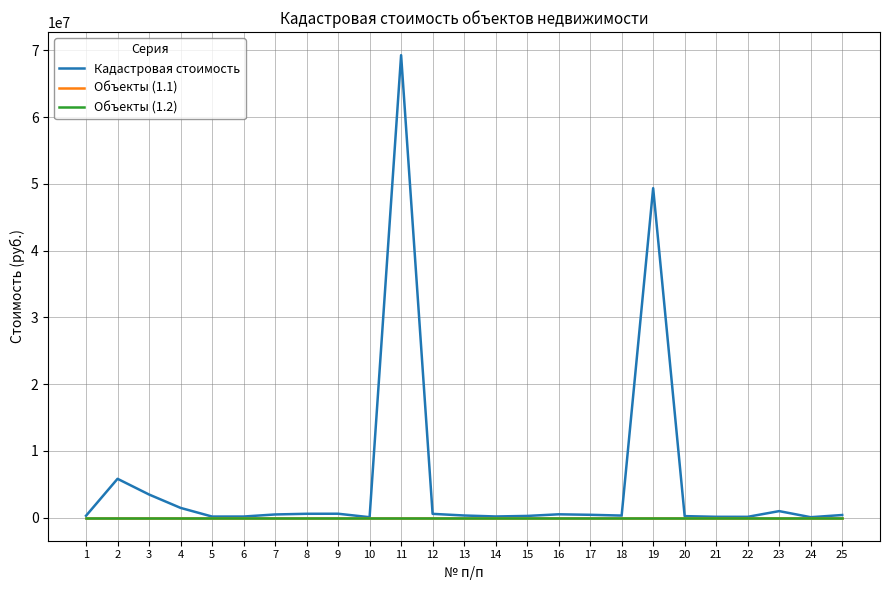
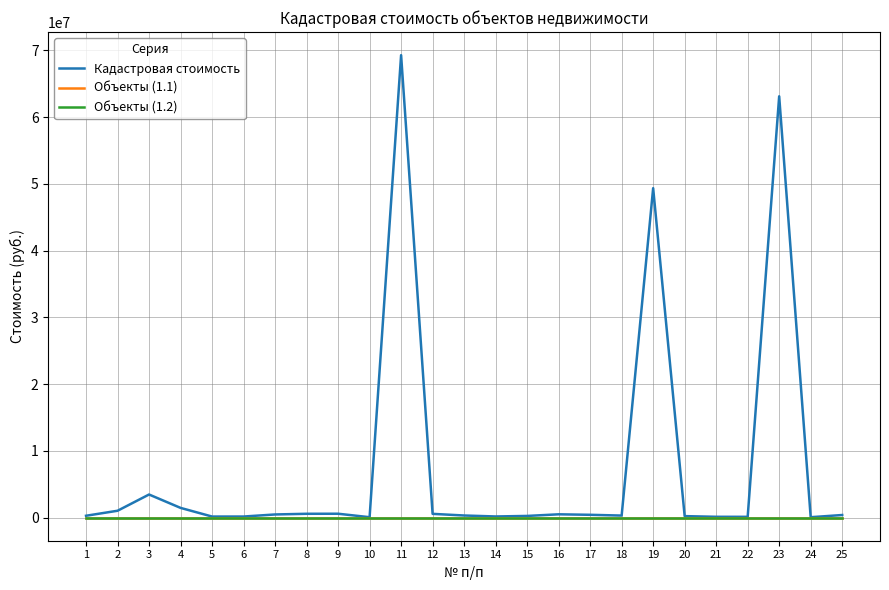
  {
    "Кадастровая стоимость": {
-     "2": 6000000,
+     "2": 1000000,
      "3": 3000000,
      "4": 1000000,
      "7": 0,
      "8": 1000000,
      "9": 1000000,
      "11": 69000000,
      "12": 1000000,
      "16": 0,
      "17": 0,
      "19": 49000000,
-     "23": 1000000,
+     "23": 63000000,
      "25": 0
    },
    "Объекты (1.2)": {
      "2": 0,
      "3": 0,
      "4": 0,
      "7": 0,
      "8": 0,
      "9": 0,
      "11": 0,
      "12": 0,
      "16": 0,
      "17": 0,
      "19": 0,
      "23": 0,
      "25": 0
    }
  }
